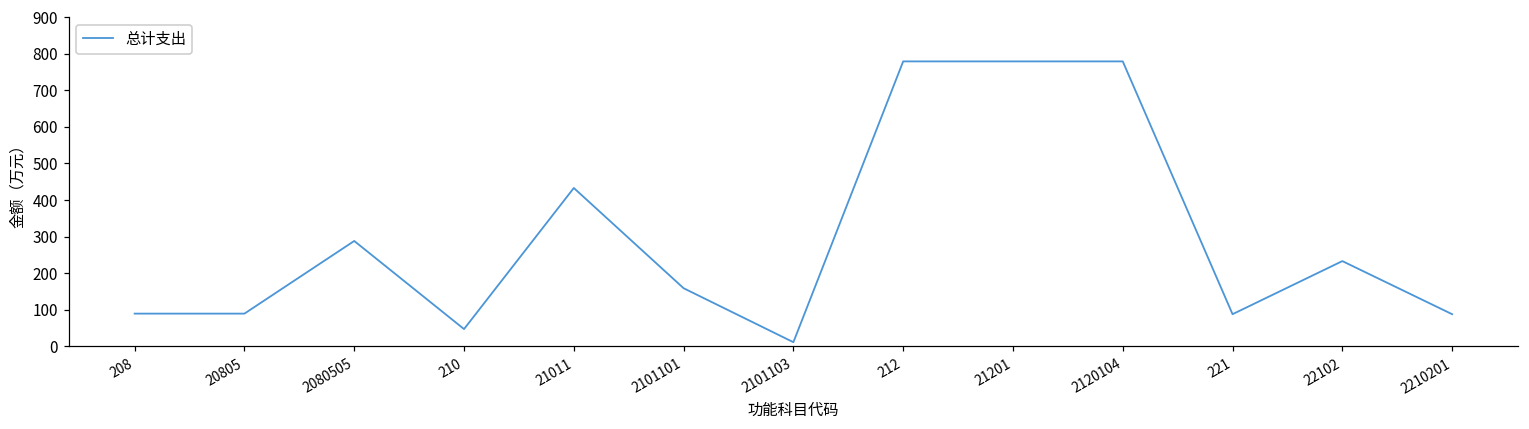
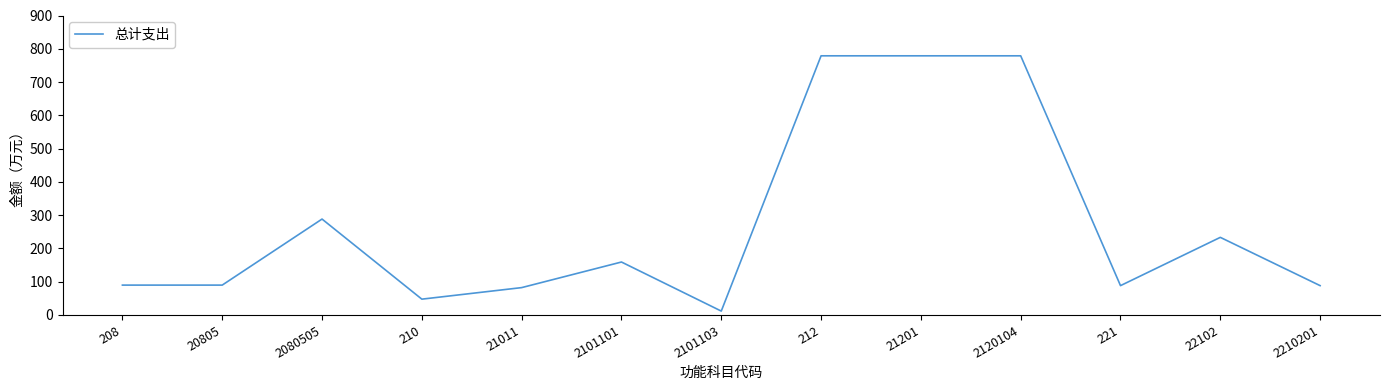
  {
    "208": 90,
    "20805": 90,
    "2080505": 290,
    "210": 50,
-   "21011": 430,
+   "21011": 80,
    "2101101": 160,
    "2101103": 10,
    "212": 780,
    "21201": 780,
    "2120104": 780,
    "221": 90,
    "22102": 230,
    "2210201": 90
  }
